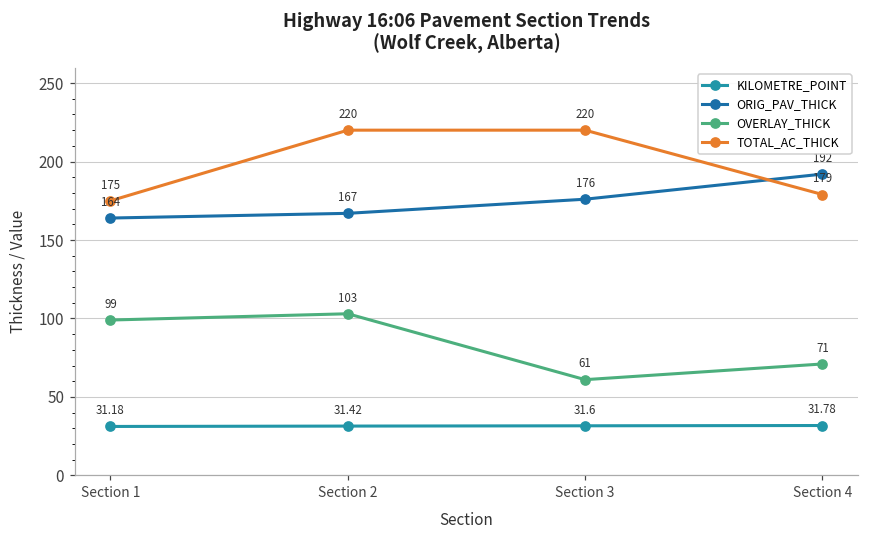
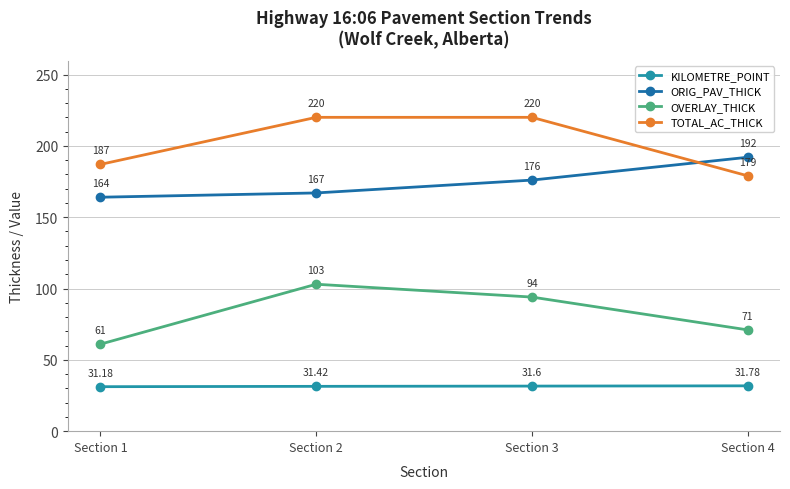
  {
    "OVERLAY_THICK": {
-     "Section 1": 99,
+     "Section 1": 61,
      "Section 2": 103,
-     "Section 3": 61,
+     "Section 3": 94,
      "Section 4": 71
    },
    "TOTAL_AC_THICK": {
-     "Section 1": 175,
+     "Section 1": 187,
      "Section 2": 220,
      "Section 3": 220
    }
  }
